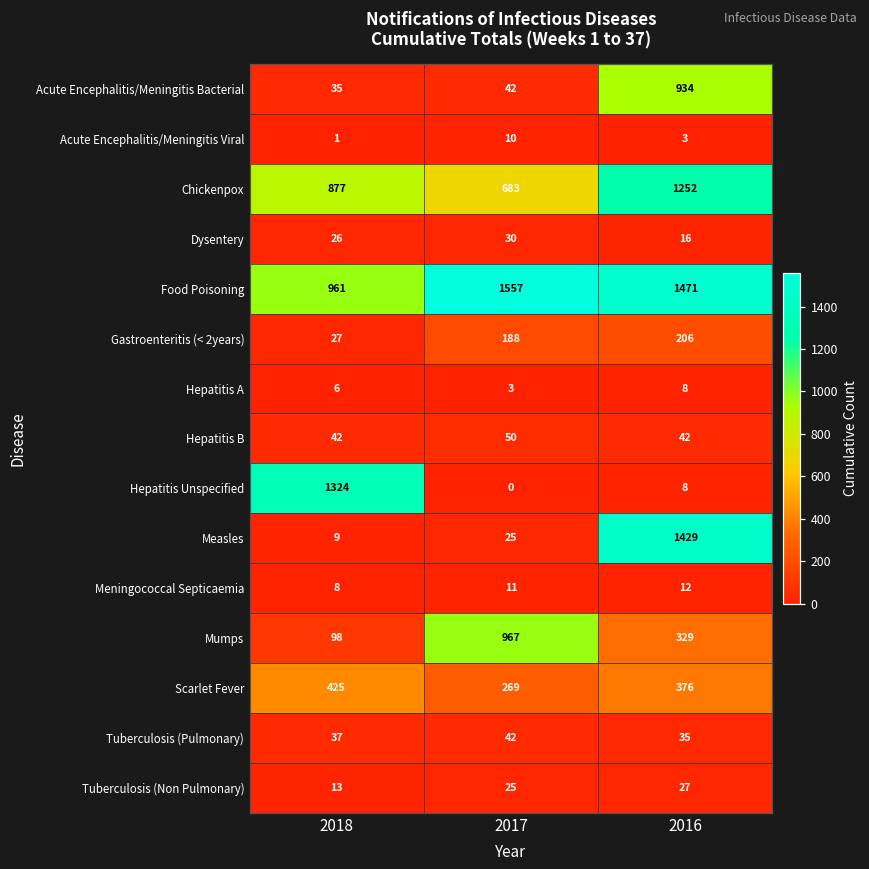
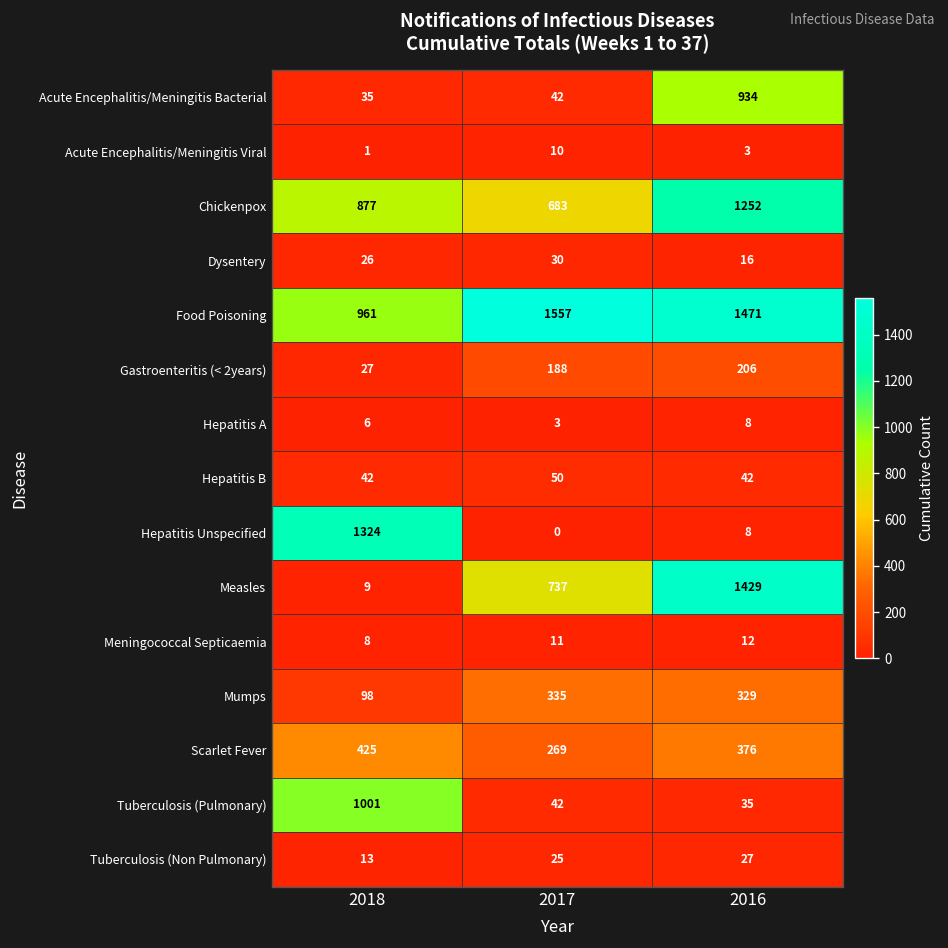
  {
    "Acute Encephalitis/Meningitis Bacterial": {
      "2018": 35,
      "2017": 42,
      "2016": 934
    },
    "Acute Encephalitis/Meningitis Viral": {
      "2018": 1,
      "2017": 10,
      "2016": 3
    },
    "Chickenpox": {
      "2018": 877,
      "2017": 683,
      "2016": 1252
    },
    "Dysentery": {
      "2018": 26,
      "2017": 30,
      "2016": 16
    },
    "Food Poisoning": {
      "2018": 961,
      "2017": 1557,
      "2016": 1471
    },
    "Gastroenteritis (< 2years)": {
      "2018": 27,
      "2017": 188,
      "2016": 206
    },
    "Hepatitis A": {
      "2018": 6,
      "2017": 3,
      "2016": 8
    },
    "Hepatitis B": {
      "2018": 42,
      "2017": 50,
      "2016": 42
    },
    "Hepatitis Unspecified": {
      "2018": 1324,
      "2017": 0,
      "2016": 8
    },
    "Measles": {
      "2018": 9,
-     "2017": 25,
+     "2017": 737,
      "2016": 1429
    },
    "Meningococcal Septicaemia": {
      "2018": 8,
      "2017": 11,
      "2016": 12
    },
    "Mumps": {
      "2018": 98,
-     "2017": 967,
+     "2017": 335,
      "2016": 329
    },
    "Scarlet Fever": {
      "2018": 425,
      "2017": 269,
      "2016": 376
    },
    "Tuberculosis (Pulmonary)": {
-     "2018": 37,
+     "2018": 1001,
      "2017": 42,
      "2016": 35
    },
    "Tuberculosis (Non Pulmonary)": {
      "2018": 13,
      "2017": 25,
      "2016": 27
    }
  }
